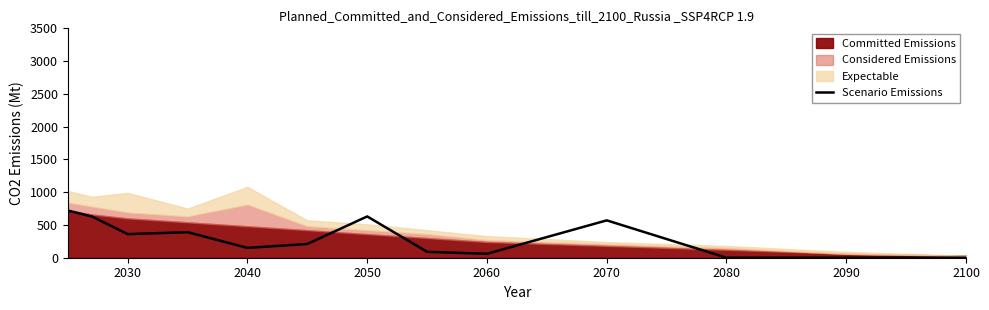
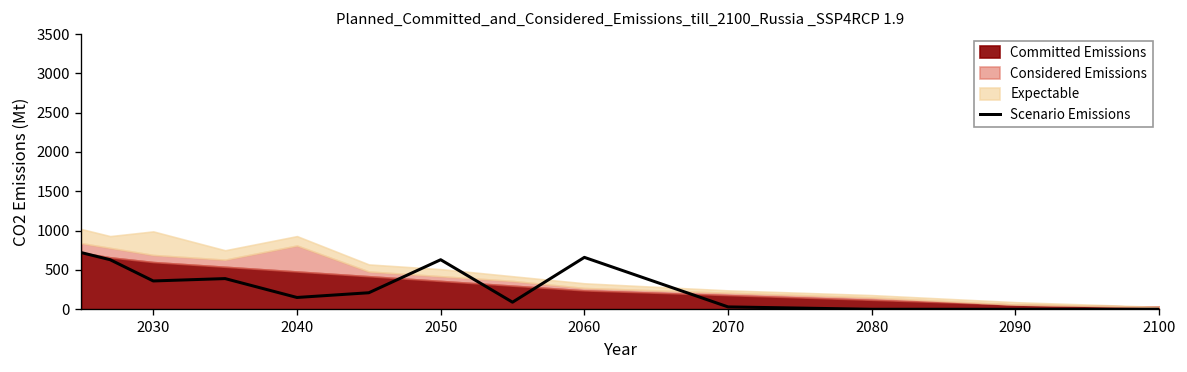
  {
    "Scenario Emissions": {
      "2030": 400,
      "2040": 200,
      "2050": 600,
-     "2060": 100,
-     "2070": 600,
+     "2060": 700,
+     "2070": 0,
      "2080": 0,
      "2090": 0
    },
    "Committed Emissions": {
      "2030": 600,
      "2040": 500,
      "2050": 400
    },
    "Considered Emissions": {
      "2030": 100,
      "2040": 300,
      "2050": 100
    },
    "Expectable": {
      "2030": 300,
-     "2040": 300,
+     "2040": 100,
      "2050": 100,
      "2060": 100
    }
  }
